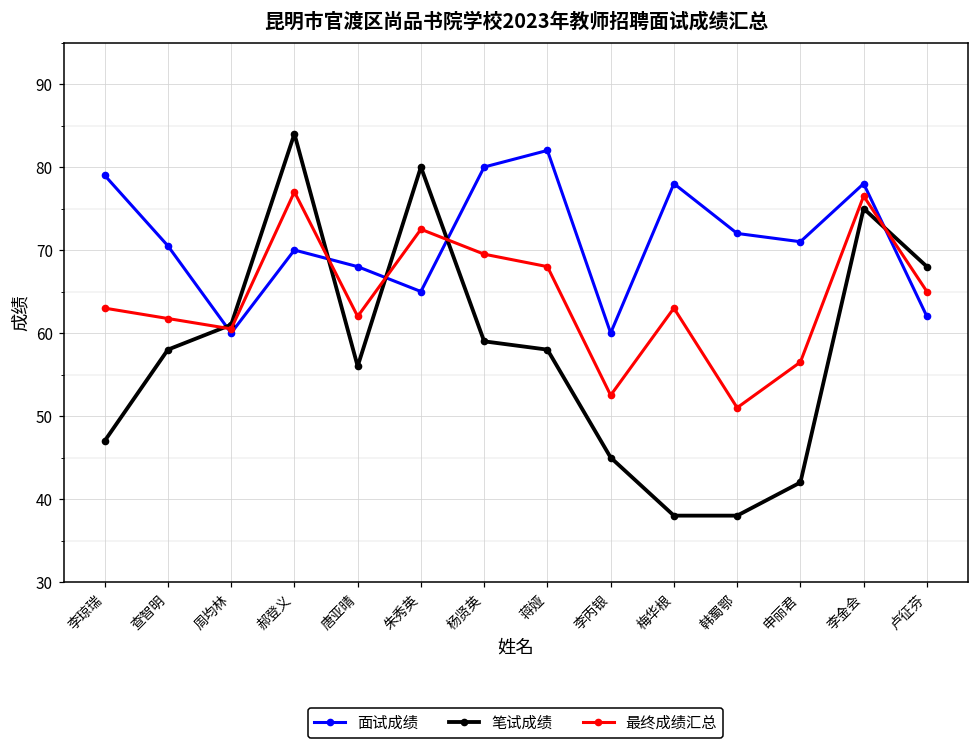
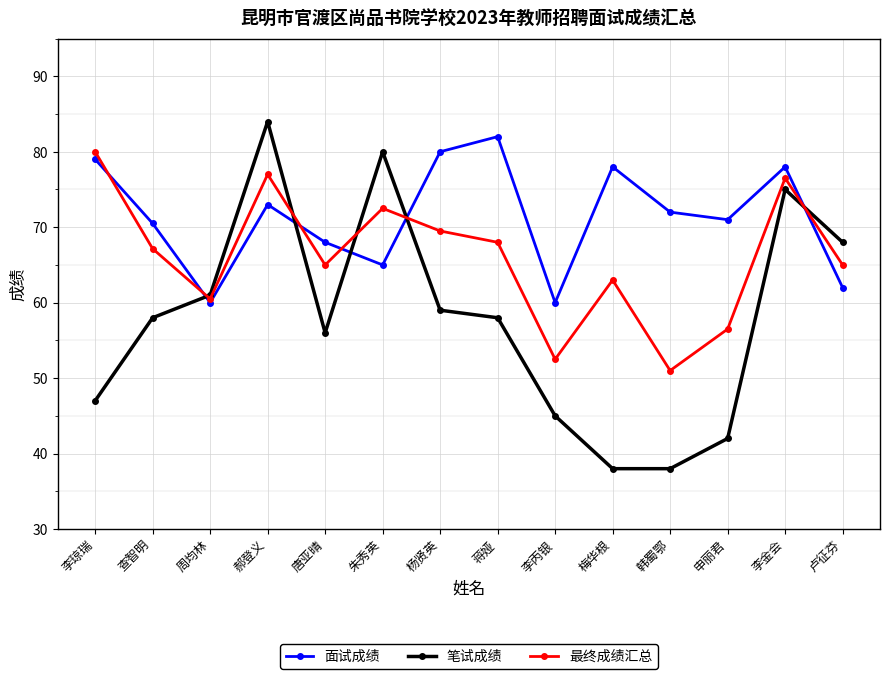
  {
    "面试成绩": {
      "李琼瑞": 79,
      "查智明": 71,
      "周均林": 60,
-     "郝登义": 70,
+     "郝登义": 73,
      "唐亚晴": 68,
      "朱秀英": 65,
      "杨贤英": 80,
      "蒋娅": 82,
      "李丙银": 60,
      "梅华根": 78,
      "韩蜀鄂": 72,
      "申丽君": 71,
      "李金会": 78,
      "卢征芬": 62
    },
    "笔试成绩": {
      "李琼瑞": 47,
      "查智明": 58,
      "周均林": 61,
      "郝登义": 84,
      "唐亚晴": 56,
      "朱秀英": 80,
      "杨贤英": 59,
      "蒋娅": 58,
      "李丙银": 45,
      "梅华根": 38,
      "韩蜀鄂": 38,
      "申丽君": 42,
      "李金会": 75,
      "卢征芬": 68
    },
    "最终成绩汇总": {
-     "李琼瑞": 63,
-     "查智明": 62,
+     "李琼瑞": 80,
+     "查智明": 67,
      "周均林": 61,
      "郝登义": 77,
-     "唐亚晴": 62,
+     "唐亚晴": 65,
      "朱秀英": 73,
      "杨贤英": 70,
      "蒋娅": 68,
      "李丙银": 53,
      "梅华根": 63,
      "韩蜀鄂": 51,
      "申丽君": 57,
      "李金会": 77,
      "卢征芬": 65
    }
  }
